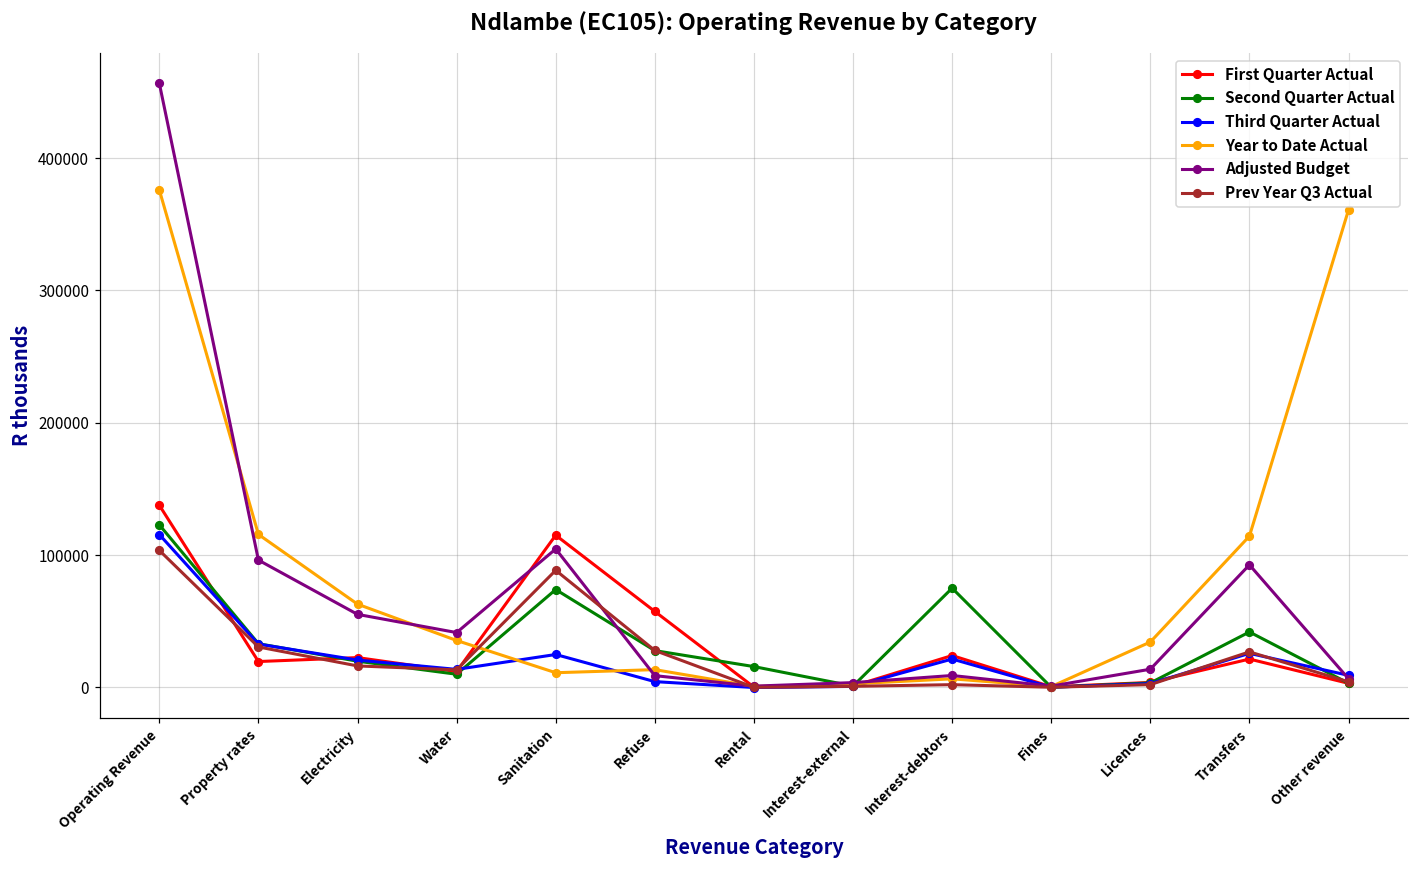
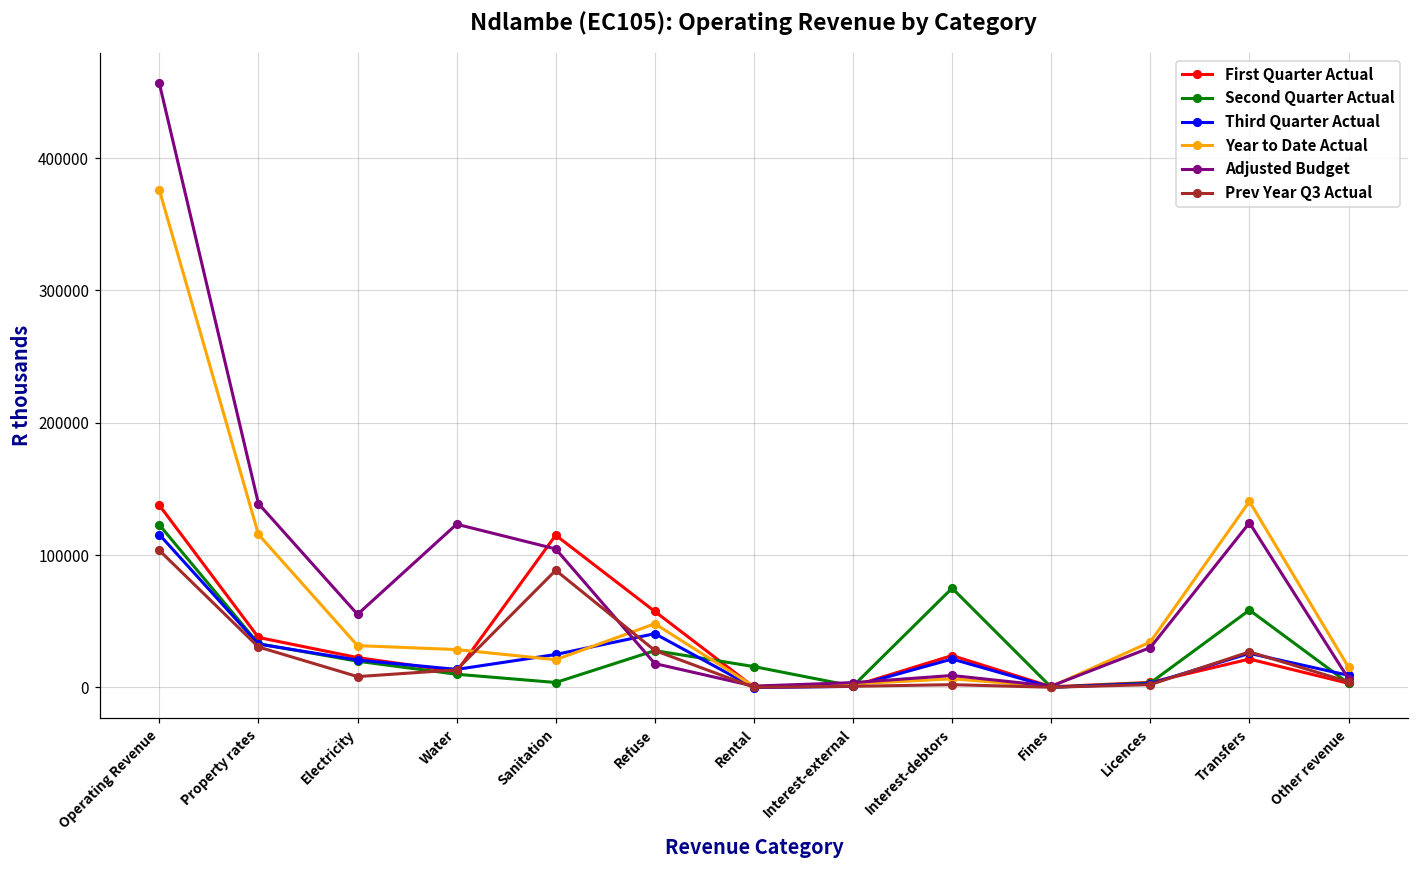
  {
    "First Quarter Actual": {
      "Operating Revenue": 138000,
-     "Property rates": 20000,
+     "Property rates": 38000,
      "Sanitation": 115000,
      "Refuse": 57000,
      "Interest-debtors": 24000,
      "Transfers": 21000
    },
    "Second Quarter Actual": {
      "Operating Revenue": 123000,
-     "Sanitation": 74000,
+     "Sanitation": 4000,
      "Rental": 16000,
      "Interest-debtors": 75000,
-     "Transfers": 42000
+     "Transfers": 58000
    },
    "Third Quarter Actual": {
      "Operating Revenue": 116000,
      "Sanitation": 25000,
-     "Refuse": 4000,
+     "Refuse": 41000,
      "Interest-debtors": 21000,
      "Other revenue": 9000
    },
    "Year to Date Actual": {
      "Operating Revenue": 376000,
      "Property rates": 116000,
-     "Electricity": 63000,
-     "Water": 35000,
-     "Sanitation": 11000,
-     "Refuse": 13000,
+     "Electricity": 32000,
+     "Water": 29000,
+     "Sanitation": 21000,
+     "Refuse": 48000,
      "Interest-debtors": 6000,
      "Licences": 34000,
-     "Transfers": 114000,
-     "Other revenue": 361000
+     "Transfers": 141000,
+     "Other revenue": 15000
    },
    "Adjusted Budget": {
      "Operating Revenue": 457000,
-     "Property rates": 96000,
+     "Property rates": 139000,
      "Electricity": 55000,
-     "Water": 41000,
+     "Water": 123000,
      "Sanitation": 105000,
-     "Refuse": 9000,
+     "Refuse": 18000,
      "Interest-debtors": 9000,
-     "Licences": 14000,
-     "Transfers": 93000,
+     "Licences": 30000,
+     "Transfers": 124000,
      "Other revenue": 6000
    },
    "Prev Year Q3 Actual": {
      "Operating Revenue": 104000,
      "Property rates": 31000,
-     "Electricity": 16000,
+     "Electricity": 8000,
      "Sanitation": 88000,
      "Interest-debtors": 2000
    }
  }
